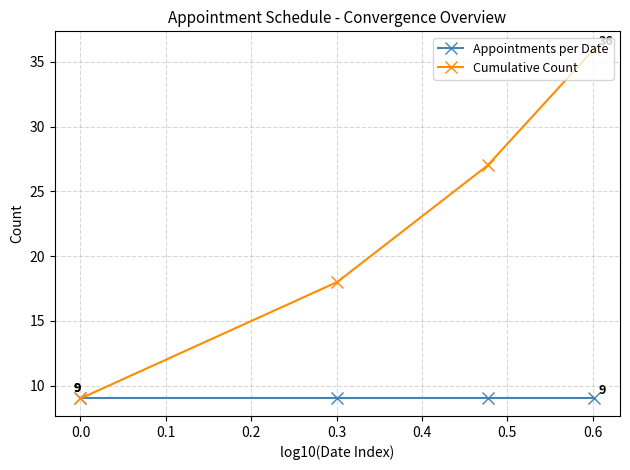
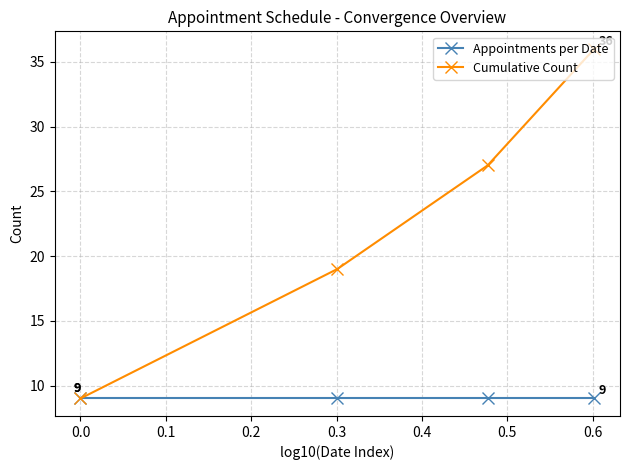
  {
    "Appointments per Date": {
      "0.6": 9
    },
    "Cumulative Count": {
-     "0.3": 18
+     "0.3": 19
    }
  }
